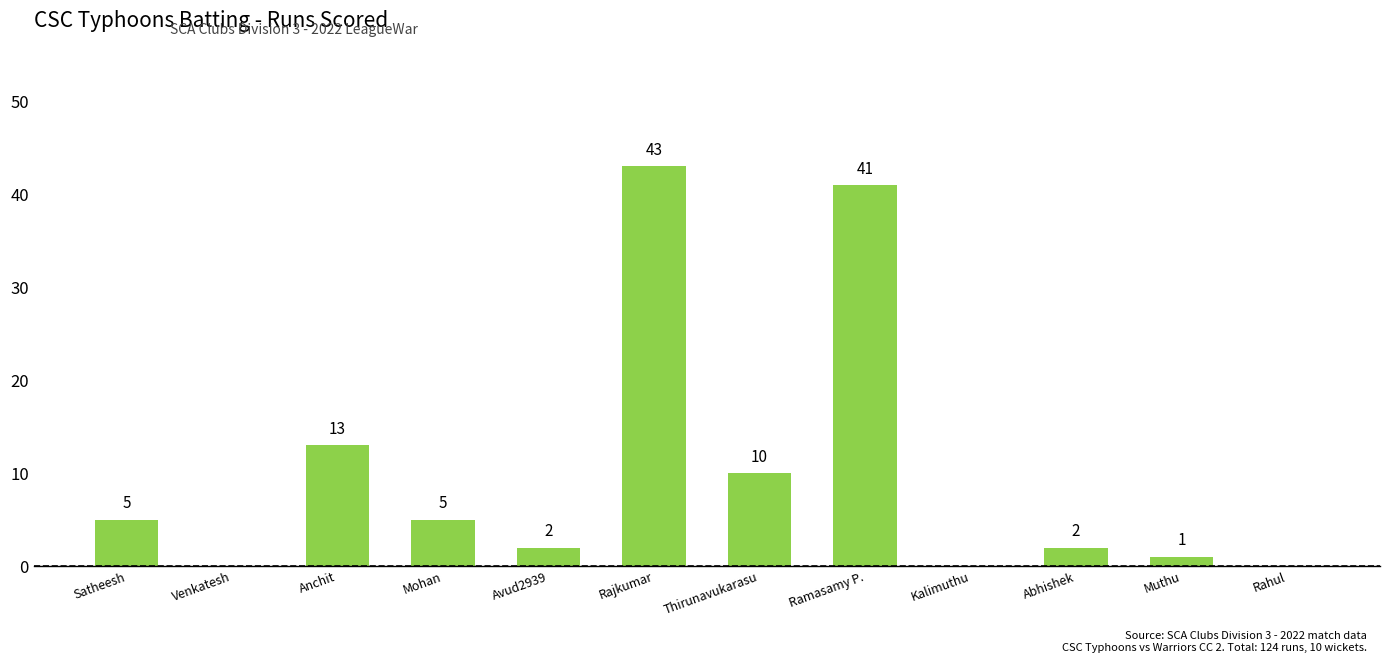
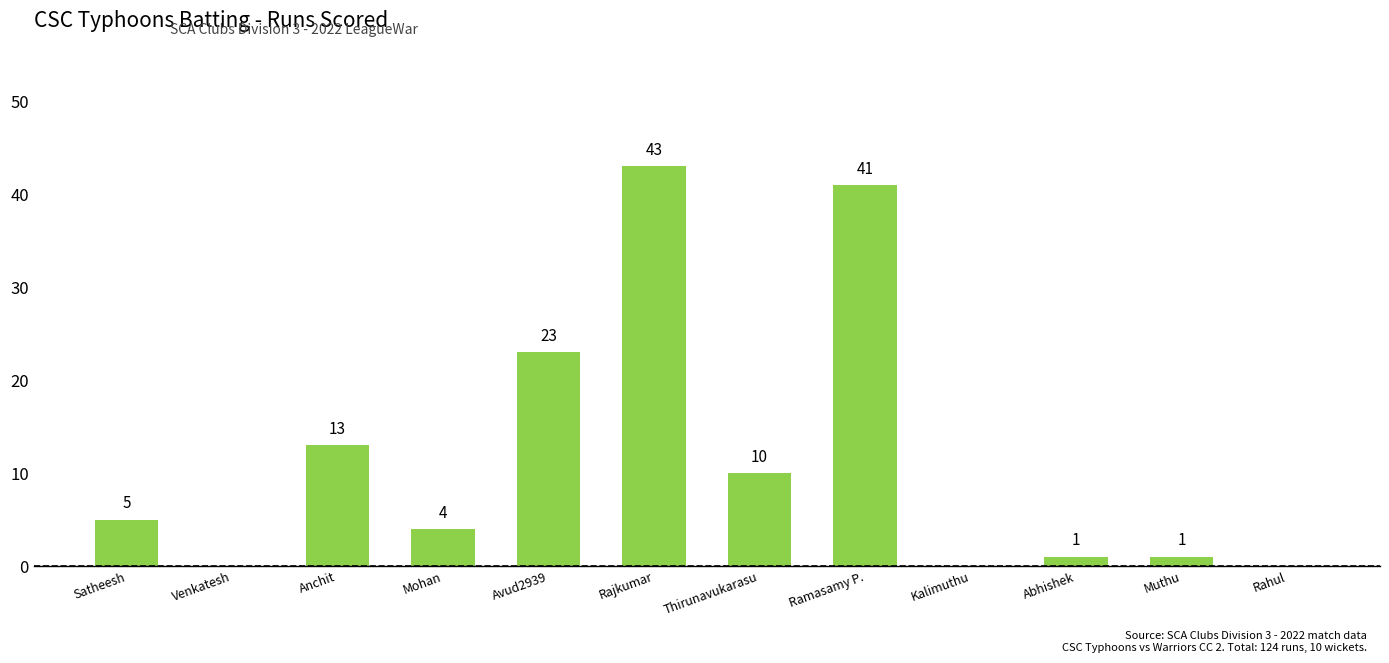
  {
    "Satheesh": 5,
    "Anchit": 13,
-   "Mohan": 5,
-   "Avud2939": 2,
+   "Mohan": 4,
+   "Avud2939": 23,
    "Rajkumar": 43,
    "Thirunavukarasu": 10,
    "Ramasamy P.": 41,
-   "Abhishek": 2,
+   "Abhishek": 1,
    "Muthu": 1
  }
